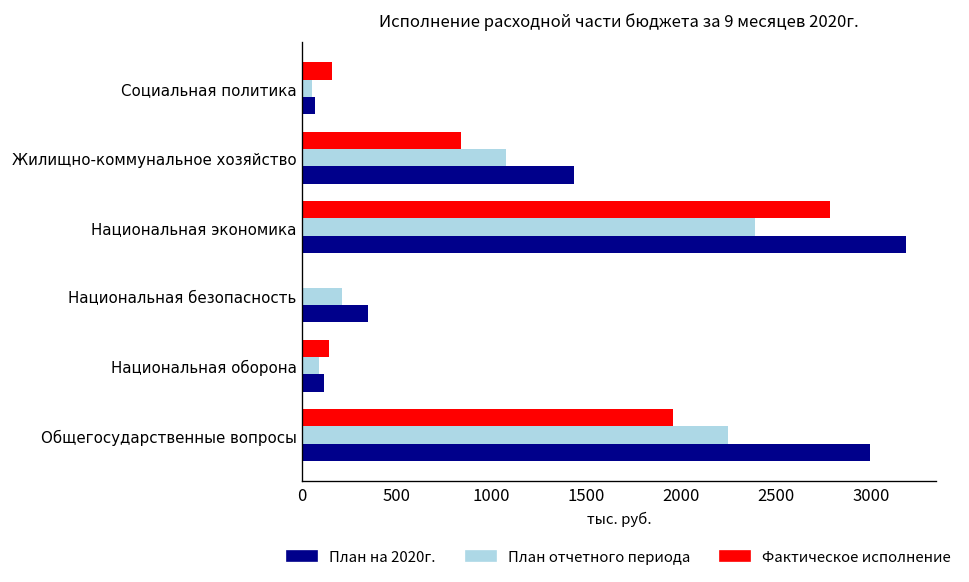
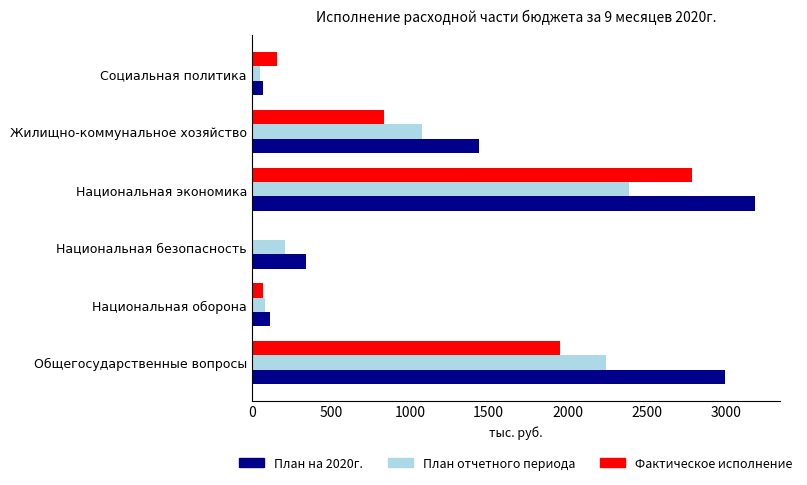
  {
    "План на 2020г.": {
      "Социальная политика": 70,
      "Жилищно-коммунальное хозяйство": 1440,
      "Национальная экономика": 3190,
      "Национальная безопасность": 350,
      "Национальная оборона": 110,
      "Общегосударственные вопросы": 2990
    },
    "План отчетного периода": {
      "Социальная политика": 50,
      "Жилищно-коммунальное хозяйство": 1080,
      "Национальная экономика": 2390,
      "Национальная безопасность": 210,
      "Национальная оборона": 90,
      "Общегосударственные вопросы": 2250
    },
    "Фактическое исполнение": {
      "Социальная политика": 160,
      "Жилищно-коммунальное хозяйство": 840,
      "Национальная экономика": 2790,
      "Национальная безопасность": 0,
-     "Национальная оборона": 140,
+     "Национальная оборона": 70,
      "Общегосударственные вопросы": 1950
    }
  }
